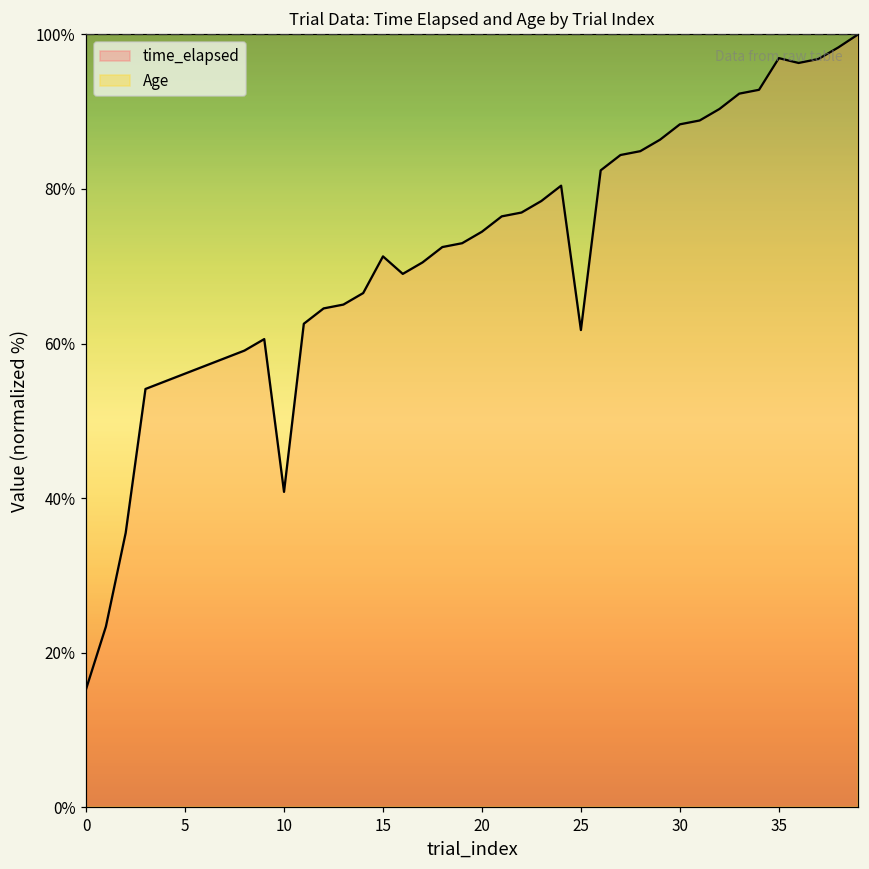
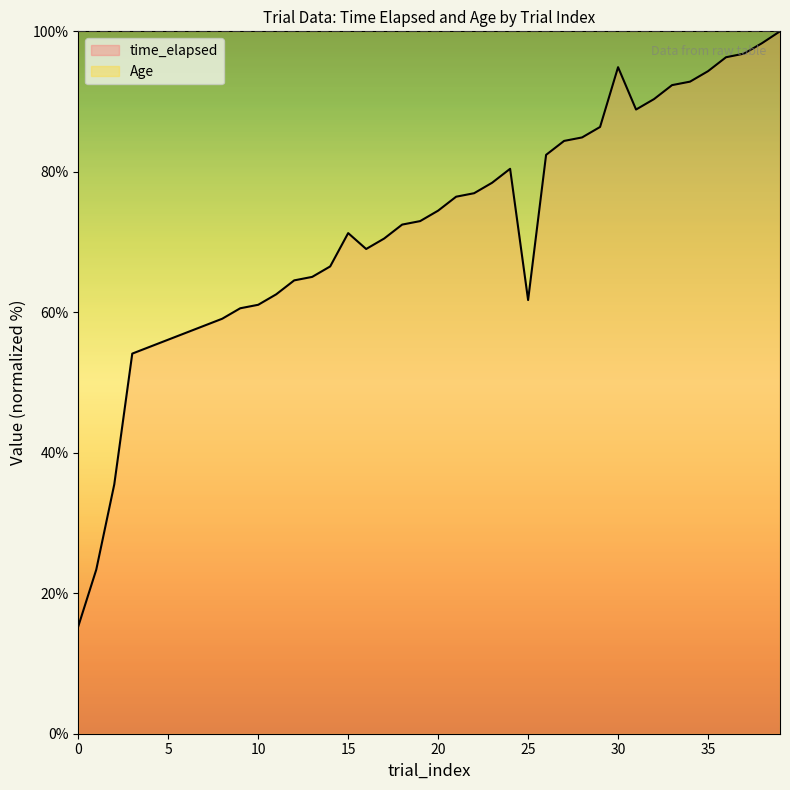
  {
    "time_elapsed": {
      "0": "15%",
      "5": "56%",
-     "10": "41%",
+     "10": "61%",
      "15": "71%",
      "20": "74%",
      "25": "62%",
-     "30": "88%",
-     "35": "97%"
+     "30": "95%",
+     "35": "94%"
    },
    "Age": {
      "0": "100%",
      "5": "100%",
      "10": "100%",
      "15": "100%",
      "20": "100%",
      "25": "100%",
      "30": "100%",
      "35": "100%"
    }
  }
